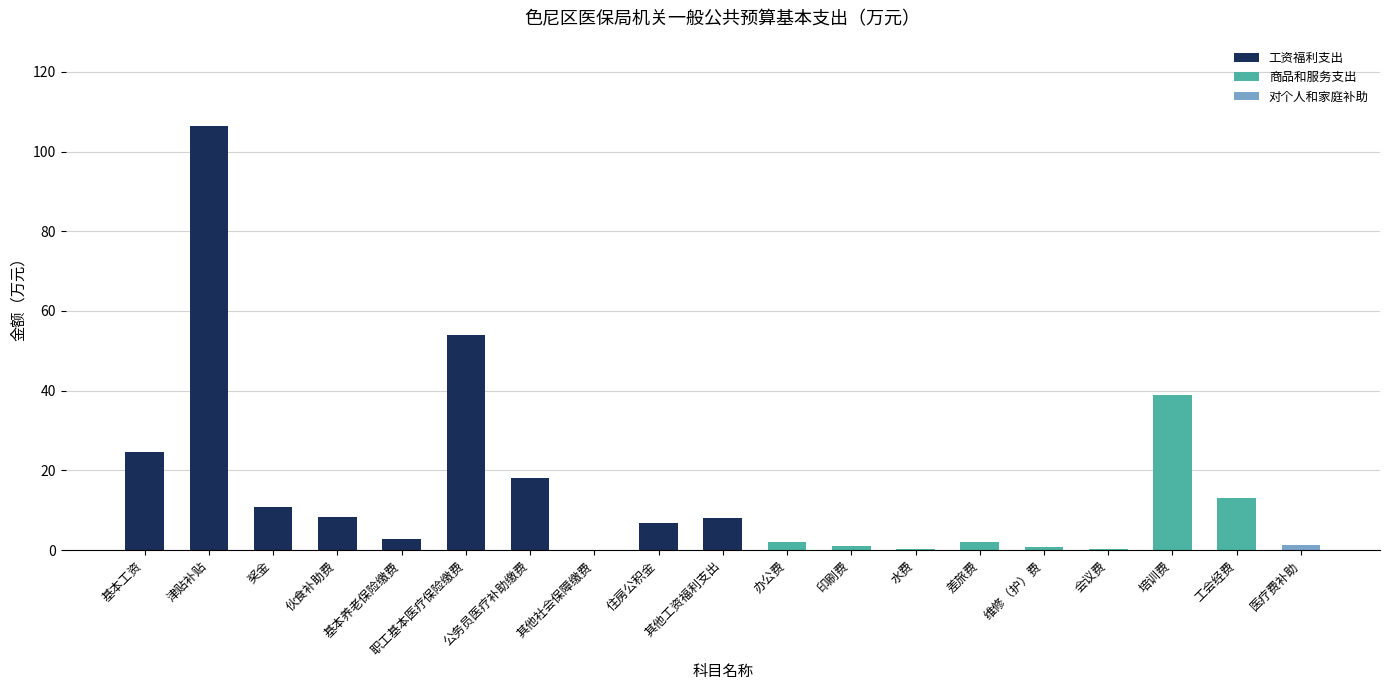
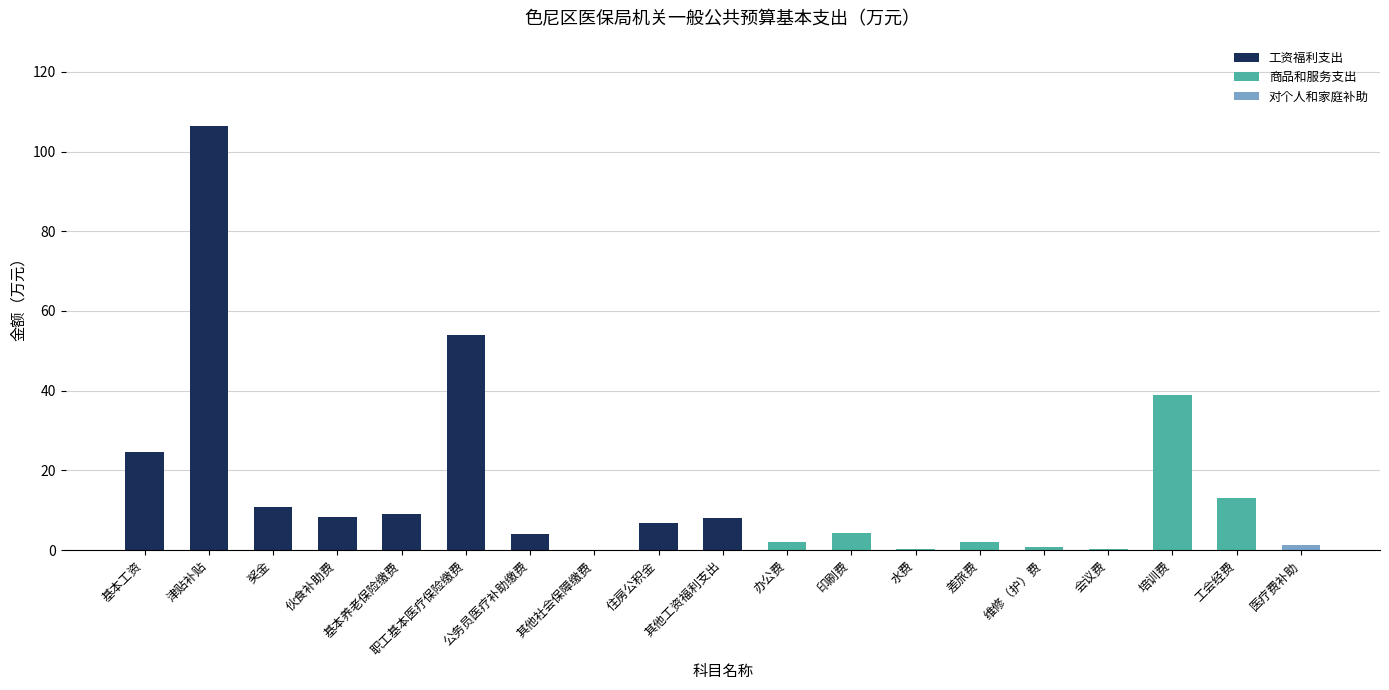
  {
    "基本工资": 25,
    "津贴补贴": 107,
    "奖金": 11,
    "伙食补助费": 8,
-   "基本养老保险缴费": 3,
+   "基本养老保险缴费": 9,
    "职工基本医疗保险缴费": 54,
-   "公务员医疗补助缴费": 18,
+   "公务员医疗补助缴费": 4,
    "住房公积金": 7,
    "其他工资福利支出": 8,
    "办公费": 2,
-   "印刷费": 1,
+   "印刷费": 4,
    "差旅费": 2,
    "维修（护）费": 1,
    "培训费": 39,
    "工会经费": 13,
    "医疗费补助": 1
  }
